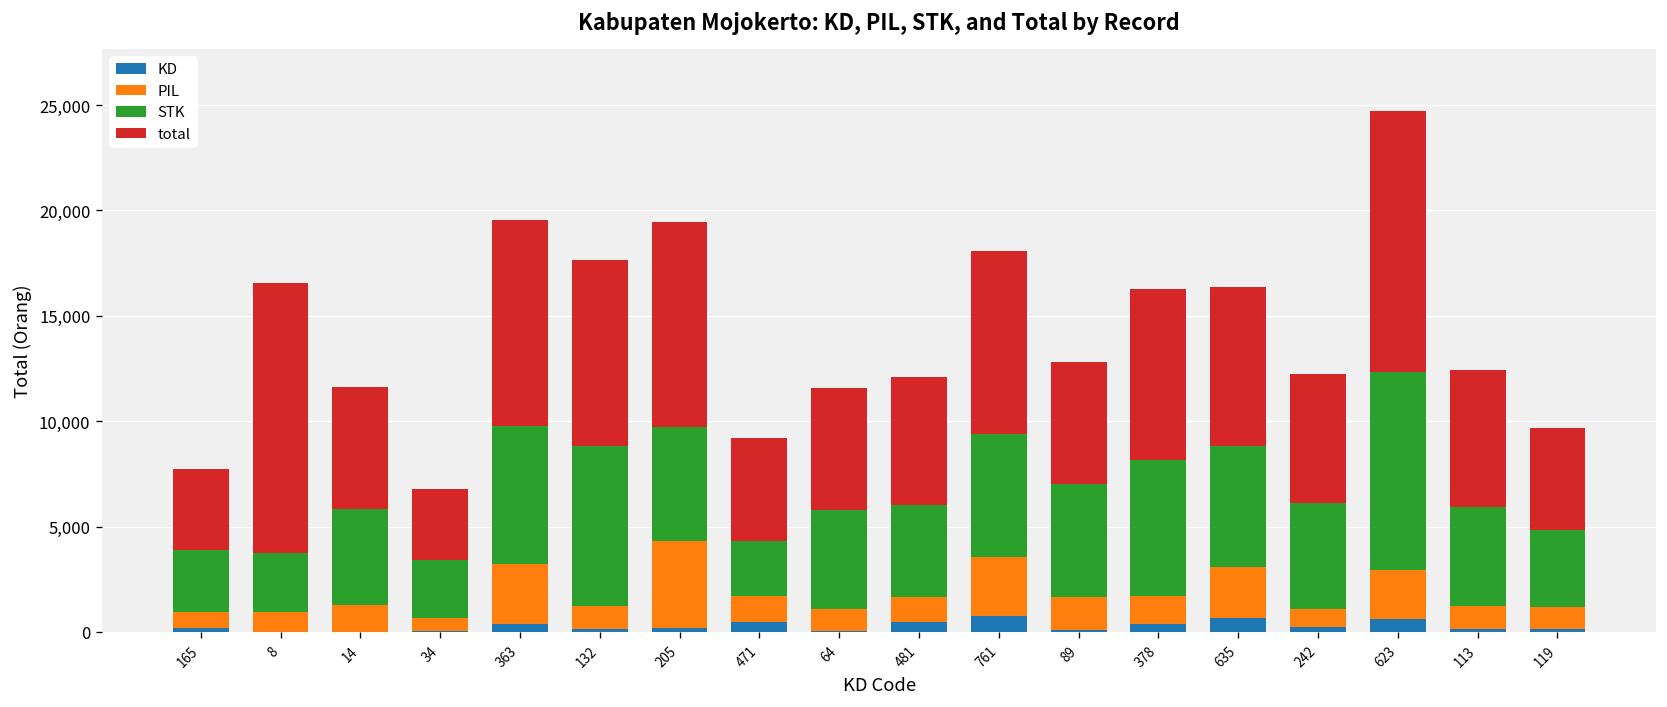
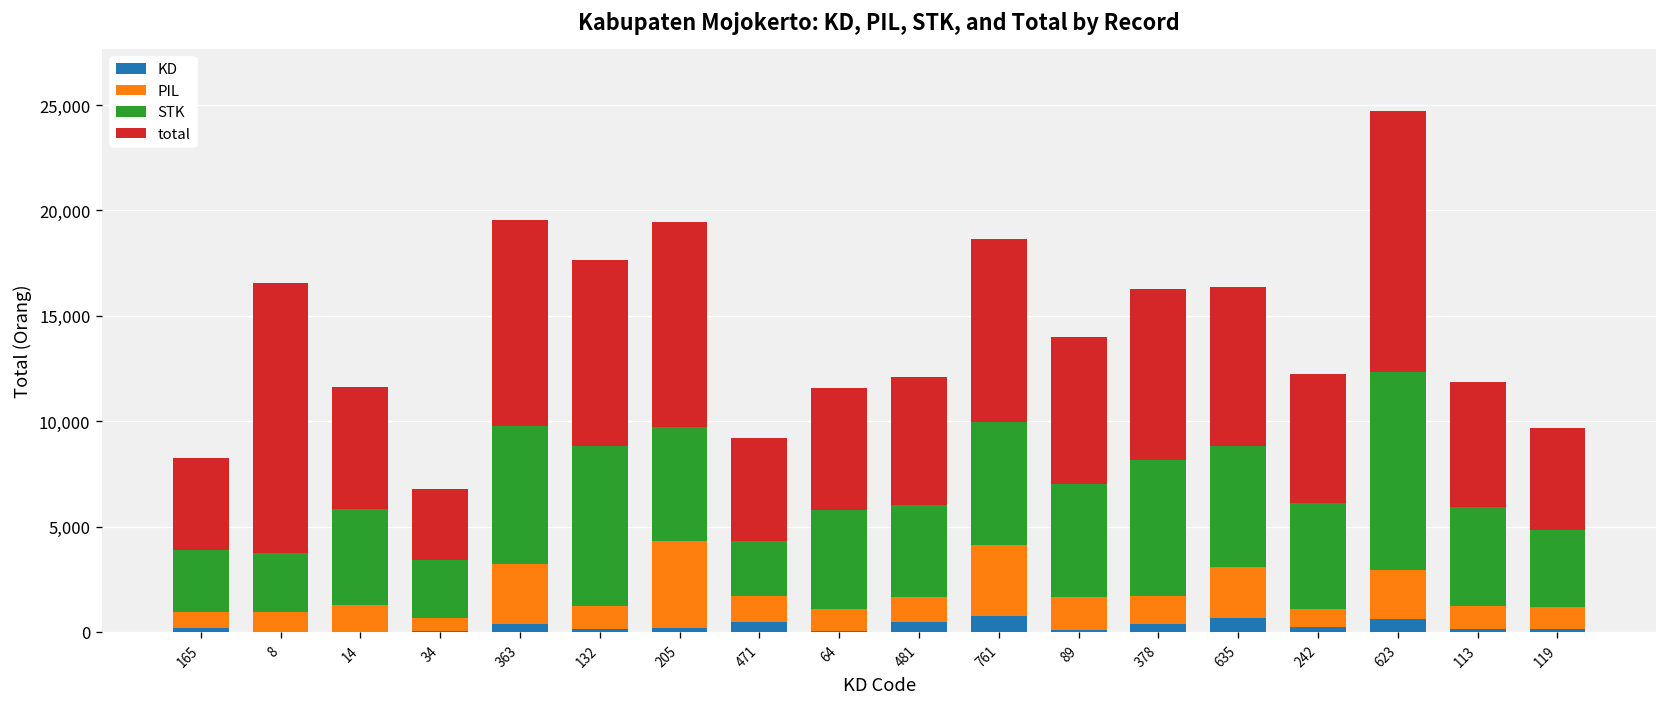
  {
    "KD": {
      "165": "200",
      "363": "400",
      "205": "200",
      "471": "500",
      "481": "500",
      "761": "800",
      "378": "400",
      "635": "600",
      "242": "200",
      "623": "600"
    },
    "PIL": {
      "165": "800",
      "8": "1,000",
      "14": "1,300",
      "34": "600",
      "363": "2,900",
      "132": "1,100",
      "205": "4,100",
      "471": "1,300",
      "64": "1,000",
      "481": "1,200",
-     "761": "2,800",
+     "761": "3,400",
      "89": "1,600",
      "378": "1,300",
      "635": "2,400",
      "242": "800",
      "623": "2,300",
      "113": "1,100",
      "119": "1,100"
    },
    "STK": {
      "165": "2,900",
      "8": "2,800",
      "14": "4,500",
      "34": "2,800",
      "363": "6,500",
      "132": "7,600",
      "205": "5,400",
      "471": "2,600",
      "64": "4,700",
      "481": "4,400",
      "761": "5,900",
      "89": "5,300",
      "378": "6,400",
      "635": "5,800",
      "242": "5,000",
      "623": "9,400",
      "113": "4,700",
      "119": "3,600"
    },
    "total": {
-     "165": "3,900",
+     "165": "4,400",
      "8": "12,800",
      "14": "5,800",
      "34": "3,400",
      "363": "9,800",
      "132": "8,800",
      "205": "9,700",
      "471": "4,900",
      "64": "5,800",
      "481": "6,000",
      "761": "8,700",
-     "89": "5,800",
+     "89": "7,000",
      "378": "8,100",
      "635": "7,500",
      "242": "6,100",
      "623": "12,300",
-     "113": "6,500",
+     "113": "5,900",
      "119": "4,800"
    }
  }
